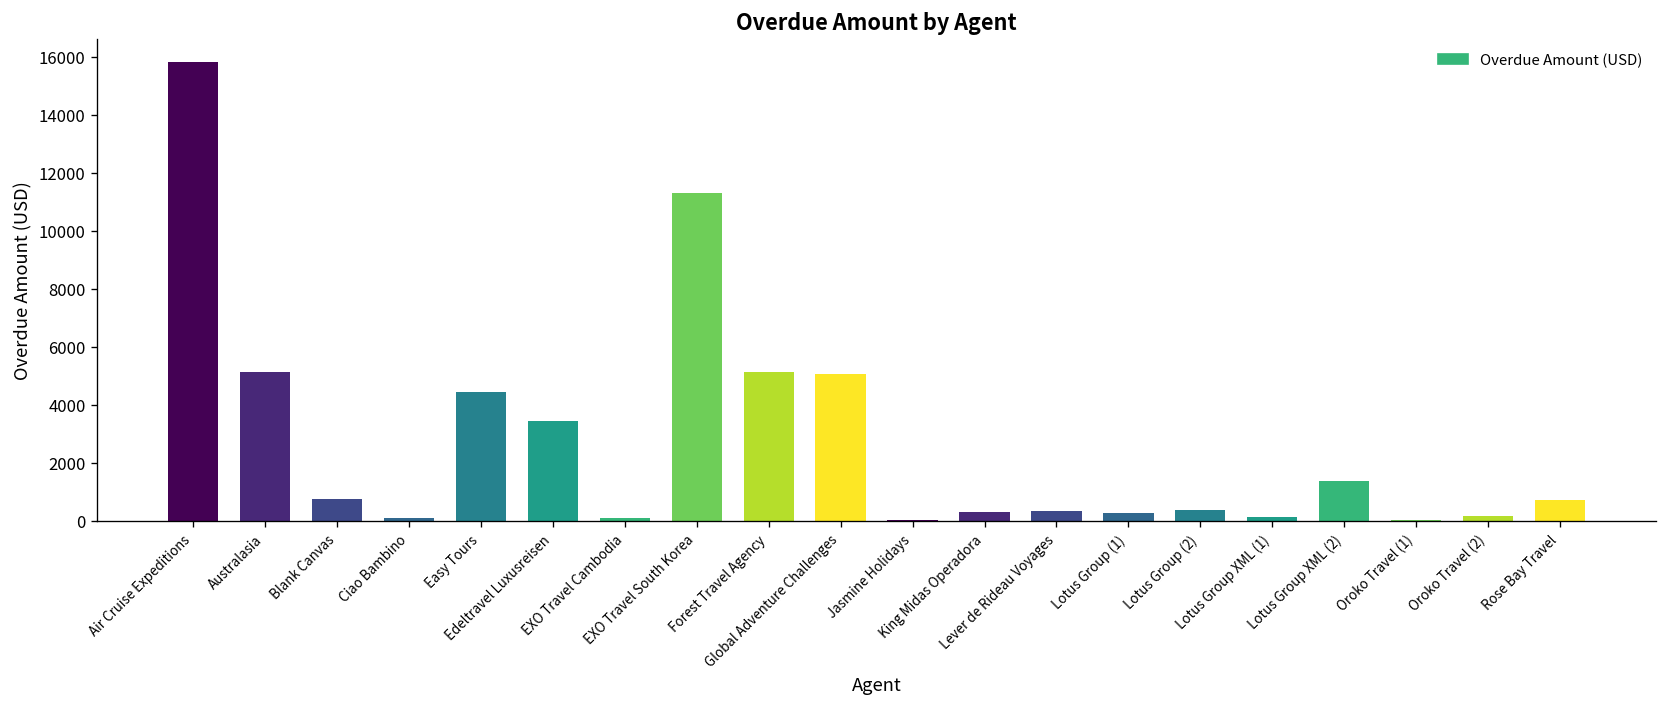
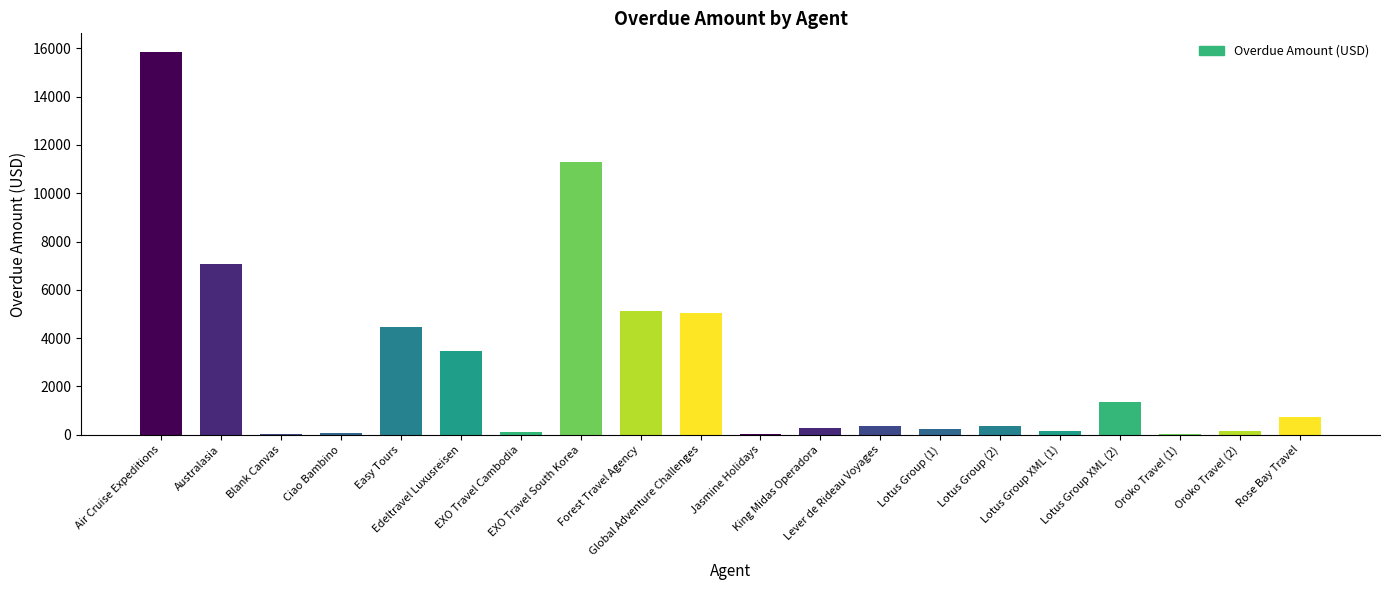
  {
    "Air Cruise Expeditions": 15800,
-   "Australasia": 5100,
-   "Blank Canvas": 700,
+   "Australasia": 7100,
+   "Blank Canvas": 0,
    "Easy Tours": 4500,
    "Edeltravel Luxusreisen": 3500,
    "EXO Travel Cambodia": 100,
    "EXO Travel South Korea": 11300,
    "Forest Travel Agency": 5100,
    "Global Adventure Challenges": 5000,
    "King Midas Operadora": 300,
    "Lever de Rideau Voyages": 300,
    "Lotus Group (1)": 300,
    "Lotus Group (2)": 400,
    "Lotus Group XML (1)": 100,
    "Lotus Group XML (2)": 1400,
    "Oroko Travel (2)": 200,
    "Rose Bay Travel": 700
  }
